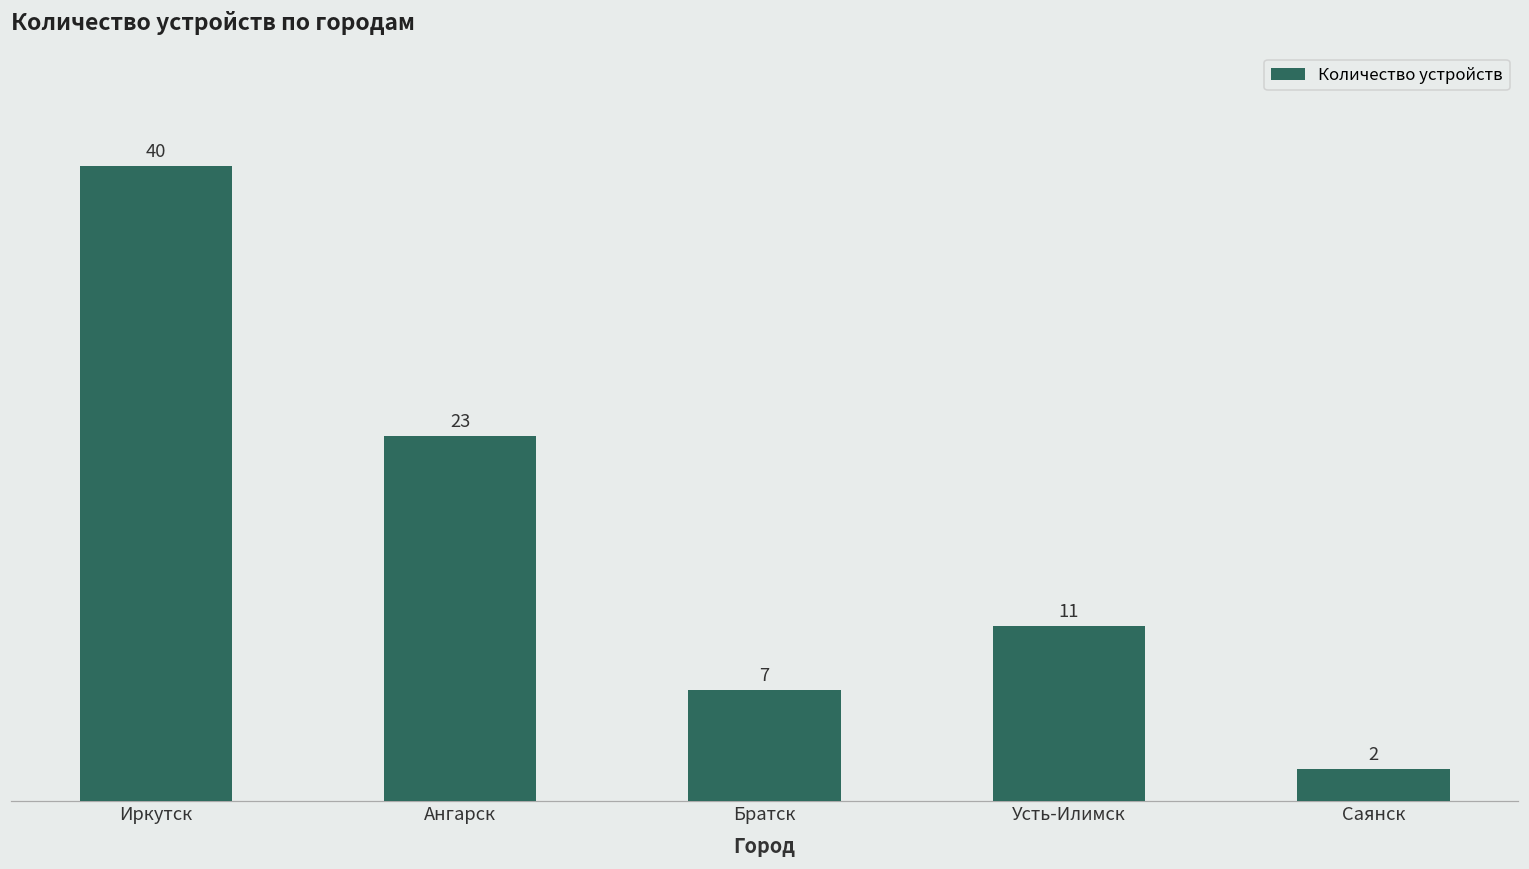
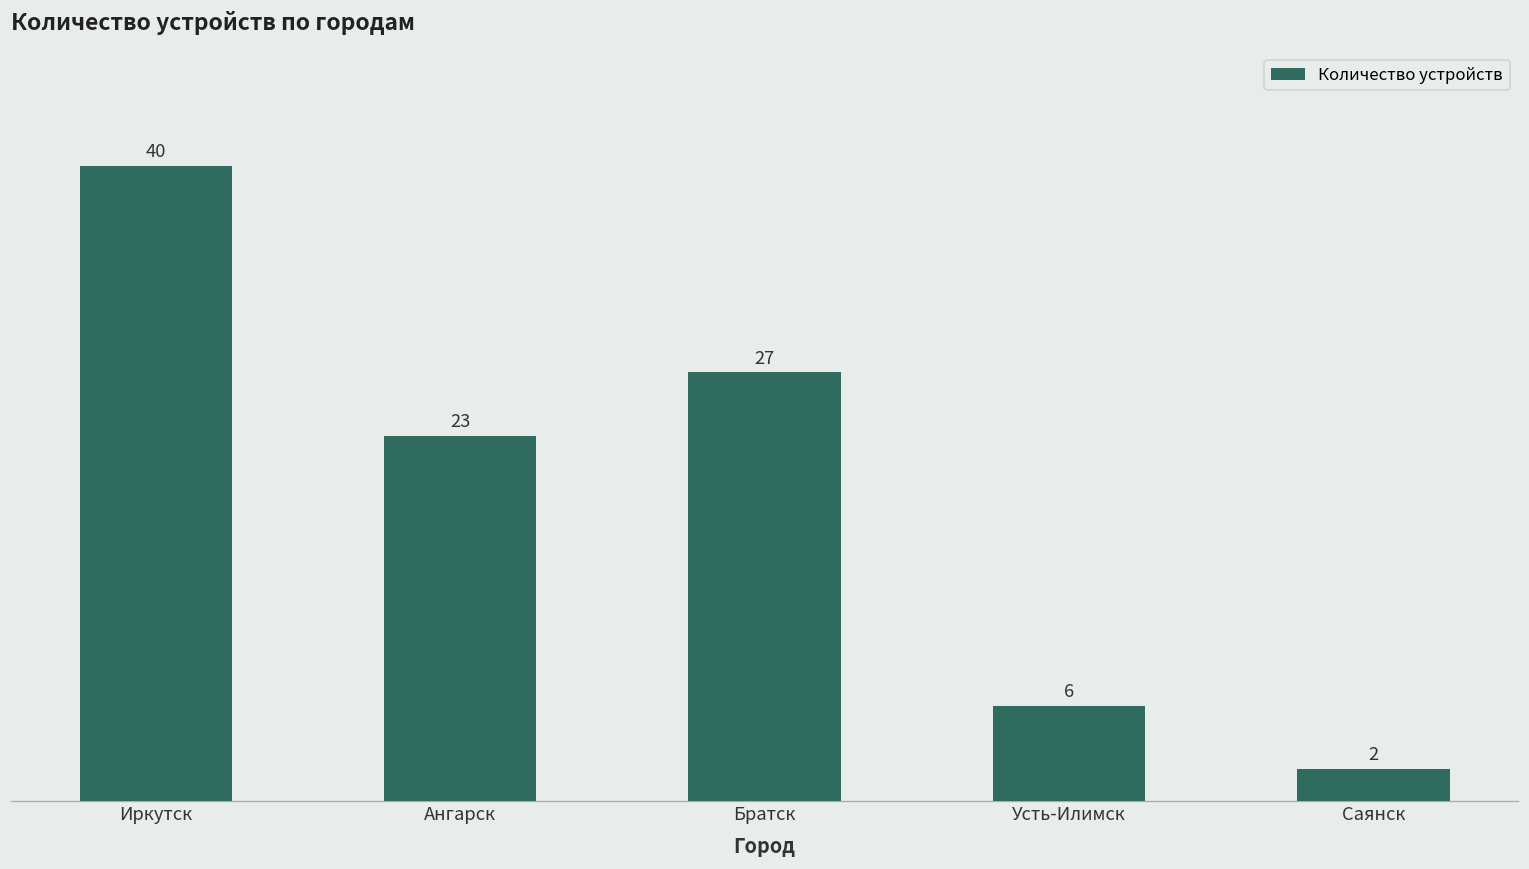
  {
    "Иркутск": 40,
    "Ангарск": 23,
-   "Братск": 7,
-   "Усть-Илимск": 11,
+   "Братск": 27,
+   "Усть-Илимск": 6,
    "Саянск": 2
  }
